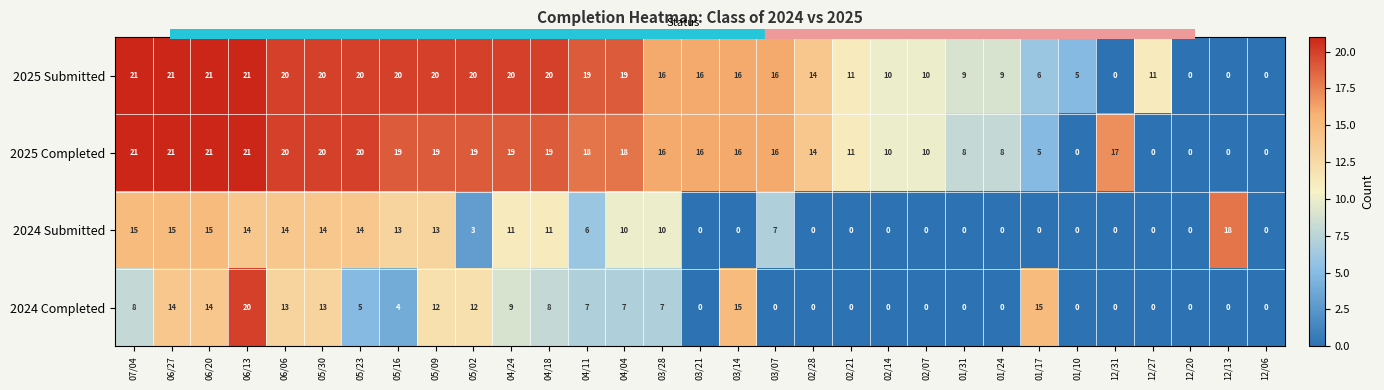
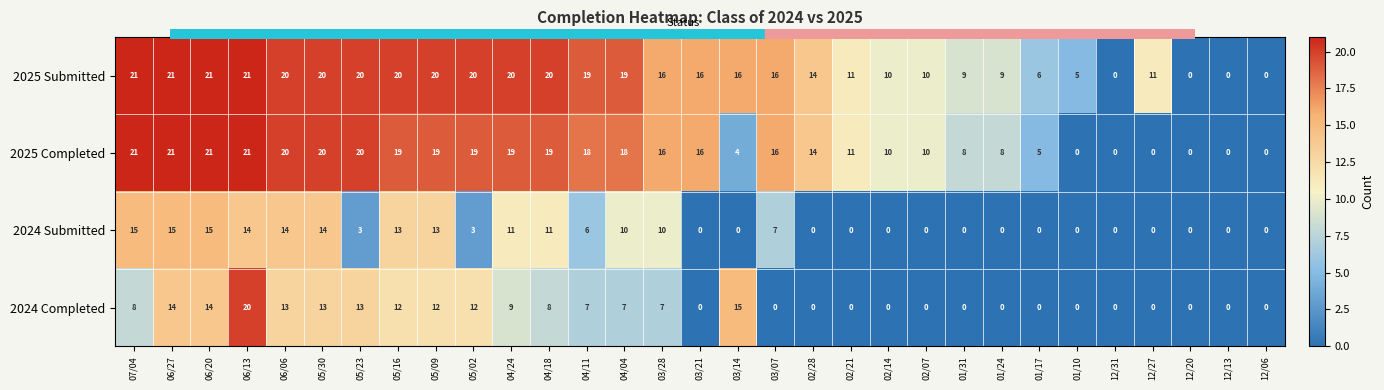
  {
    "2025 Submitted": {
      "07/04": 21,
      "06/27": 21,
      "06/20": 21,
      "06/13": 21,
      "06/06": 20,
      "05/30": 20,
      "05/23": 20,
      "05/16": 20,
      "05/09": 20,
      "05/02": 20,
      "04/24": 20,
      "04/18": 20,
      "04/11": 19,
      "04/04": 19,
      "03/28": 16,
      "03/21": 16,
      "03/14": 16,
      "03/07": 16,
      "02/28": 14,
      "02/21": 11,
      "02/14": 10,
      "02/07": 10,
      "01/31": 9,
      "01/24": 9,
      "01/17": 6,
      "01/10": 5,
      "12/31": 0,
      "12/27": 11,
      "12/20": 0,
      "12/13": 0,
      "12/06": 0
    },
    "2025 Completed": {
      "07/04": 21,
      "06/27": 21,
      "06/20": 21,
      "06/13": 21,
      "06/06": 20,
      "05/30": 20,
      "05/23": 20,
      "05/16": 19,
      "05/09": 19,
      "05/02": 19,
      "04/24": 19,
      "04/18": 19,
      "04/11": 18,
      "04/04": 18,
      "03/28": 16,
      "03/21": 16,
-     "03/14": 16,
+     "03/14": 4,
      "03/07": 16,
      "02/28": 14,
      "02/21": 11,
      "02/14": 10,
      "02/07": 10,
      "01/31": 8,
      "01/24": 8,
      "01/17": 5,
      "01/10": 0,
-     "12/31": 17,
+     "12/31": 0,
      "12/27": 0,
      "12/20": 0,
      "12/13": 0,
      "12/06": 0
    },
    "2024 Submitted": {
      "07/04": 15,
      "06/27": 15,
      "06/20": 15,
      "06/13": 14,
      "06/06": 14,
      "05/30": 14,
-     "05/23": 14,
+     "05/23": 3,
      "05/16": 13,
      "05/09": 13,
      "05/02": 3,
      "04/24": 11,
      "04/18": 11,
      "04/11": 6,
      "04/04": 10,
      "03/28": 10,
      "03/21": 0,
      "03/14": 0,
      "03/07": 7,
      "02/28": 0,
      "02/21": 0,
      "02/14": 0,
      "02/07": 0,
      "01/31": 0,
      "01/24": 0,
      "01/17": 0,
      "01/10": 0,
      "12/31": 0,
      "12/27": 0,
      "12/20": 0,
-     "12/13": 18,
+     "12/13": 0,
      "12/06": 0
    },
    "2024 Completed": {
      "07/04": 8,
      "06/27": 14,
      "06/20": 14,
      "06/13": 20,
      "06/06": 13,
      "05/30": 13,
-     "05/23": 5,
-     "05/16": 4,
+     "05/23": 13,
+     "05/16": 12,
      "05/09": 12,
      "05/02": 12,
      "04/24": 9,
      "04/18": 8,
      "04/11": 7,
      "04/04": 7,
      "03/28": 7,
      "03/21": 0,
      "03/14": 15,
      "03/07": 0,
      "02/28": 0,
      "02/21": 0,
      "02/14": 0,
      "02/07": 0,
      "01/31": 0,
      "01/24": 0,
-     "01/17": 15,
+     "01/17": 0,
      "01/10": 0,
      "12/31": 0,
      "12/27": 0,
      "12/20": 0,
      "12/13": 0,
      "12/06": 0
    }
  }
